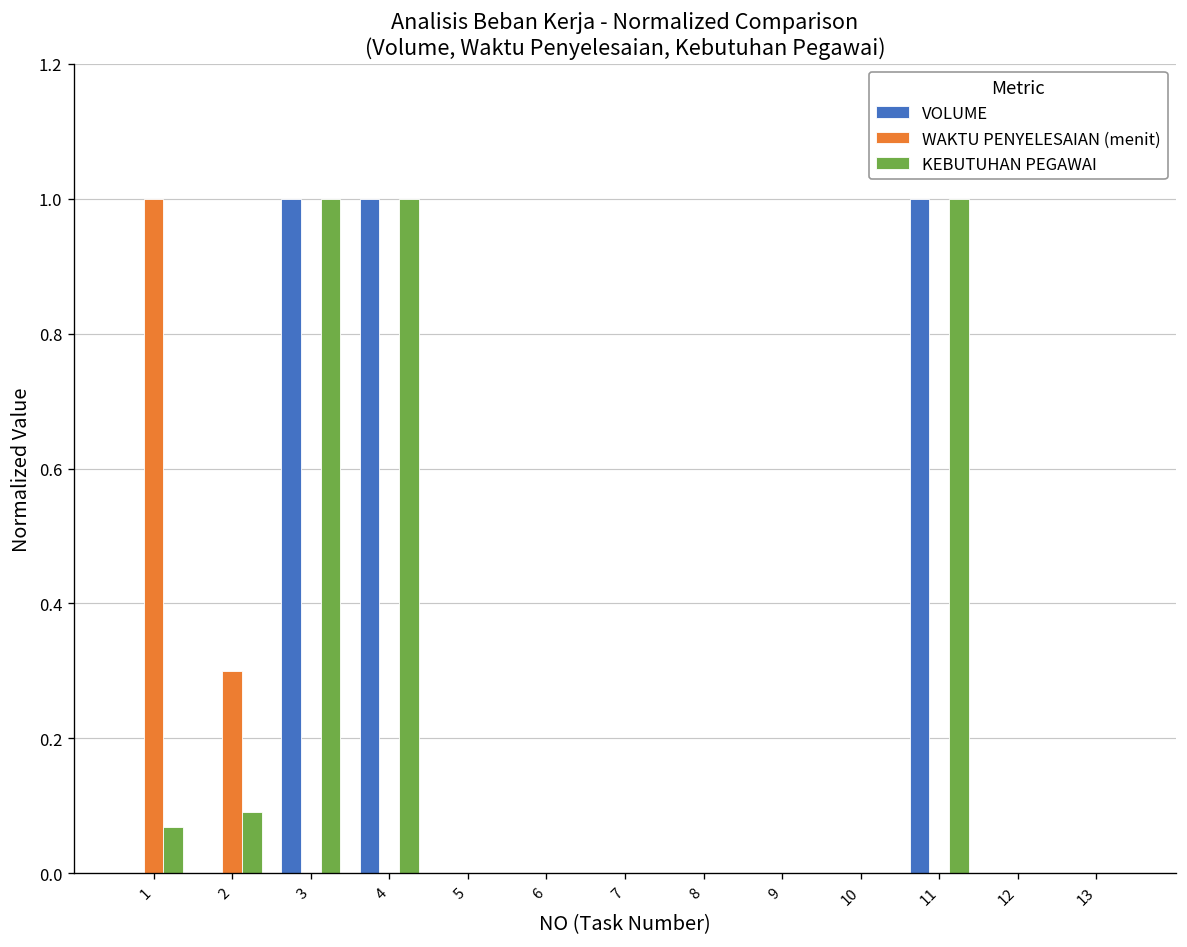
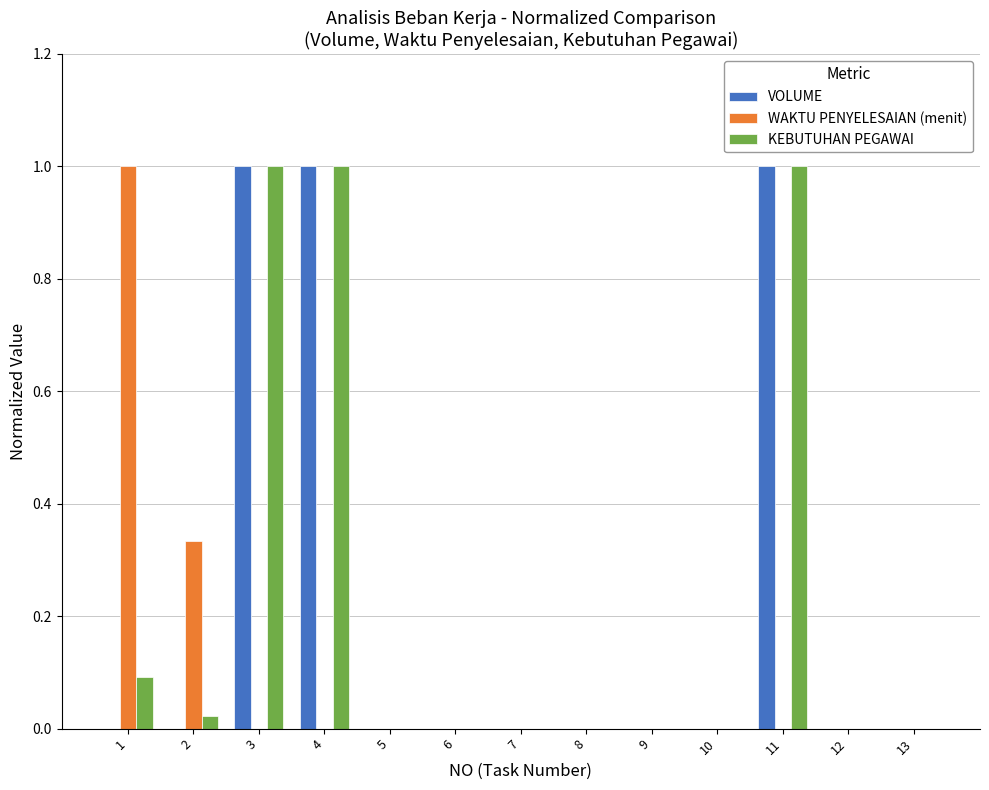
  {
    "VOLUME": {
      "1": 0.00,
      "2": 0.00,
      "3": 1.00,
      "4": 1.00,
      "5": 0.00,
      "6": 0.00,
      "7": 0.00,
      "8": 0.00,
      "9": 0.00,
      "10": 0.00,
      "11": 1.00,
      "12": 0.00,
      "13": 0.00
    },
    "WAKTU PENYELESAIAN (menit)": {
      "1": 1.00,
-     "2": 0.30,
+     "2": 0.33,
      "3": 0.00,
      "4": 0.00,
      "5": 0.00,
      "6": 0.00,
      "7": 0.00,
      "8": 0.00,
      "9": 0.00,
      "10": 0.00,
      "11": 0.00,
      "12": 0.00,
      "13": 0.00
    },
    "KEBUTUHAN PEGAWAI": {
-     "1": 0.07,
-     "2": 0.09,
+     "1": 0.09,
+     "2": 0.02,
      "3": 1.00,
      "4": 1.00,
      "5": 0.00,
      "6": 0.00,
      "7": 0.00,
      "8": 0.00,
      "9": 0.00,
      "10": 0.00,
      "11": 1.00,
      "12": 0.00,
      "13": 0.00
    }
  }
